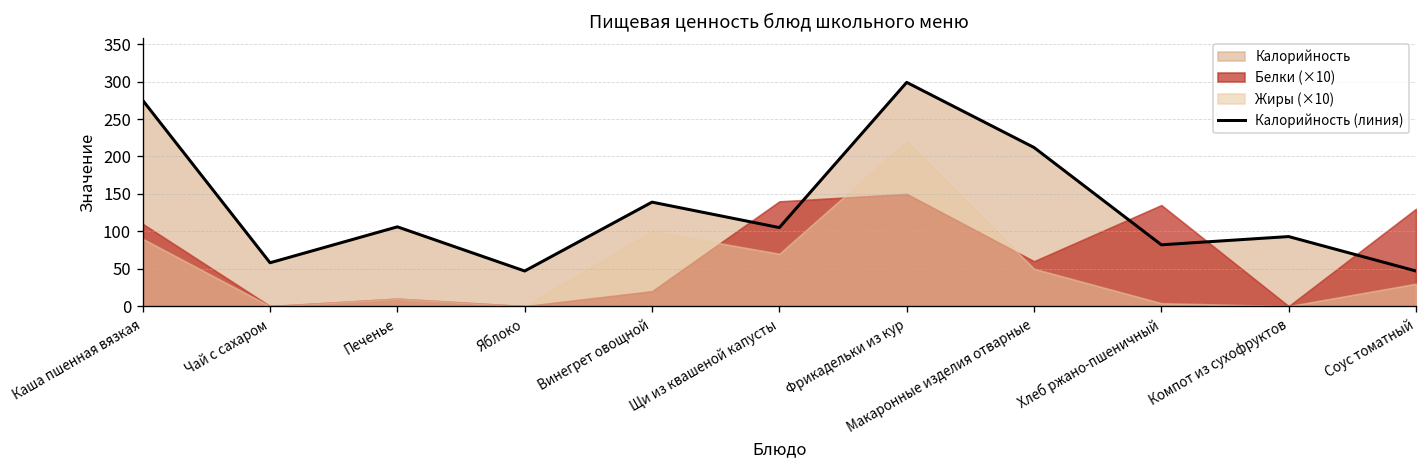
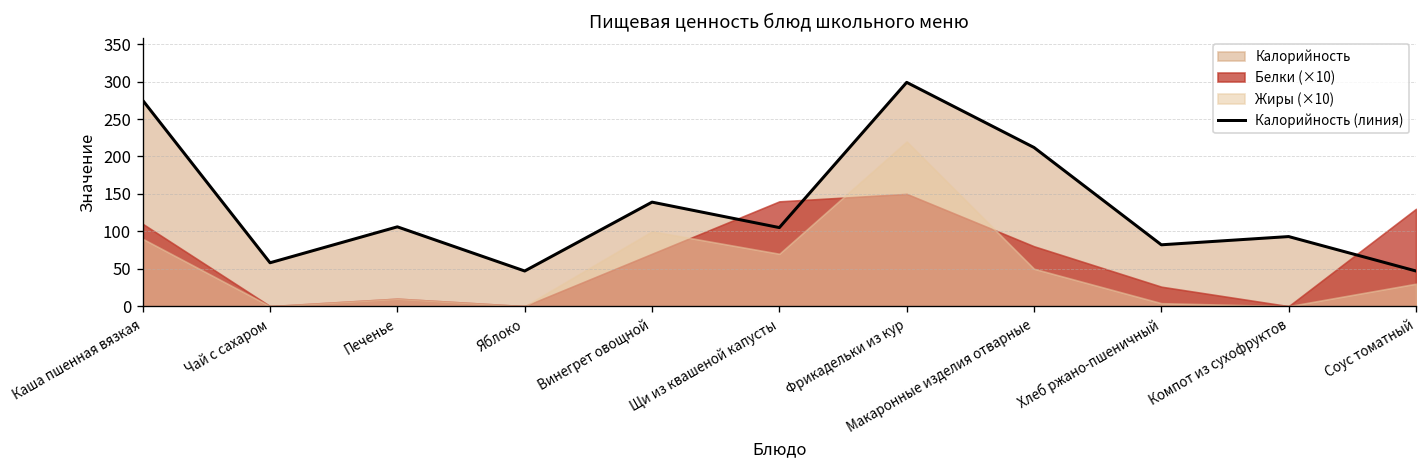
  {
    "Белки (×10)": {
      "Каша пшенная вязкая": 110,
-     "Винегрет овощной": 20,
+     "Винегрет овощной": 70,
      "Щи из квашеной капусты": 140,
      "Фрикадельки из кур": 150,
-     "Макаронные изделия отварные": 60,
-     "Хлеб ржано-пшеничный": 140,
+     "Макаронные изделия отварные": 80,
+     "Хлеб ржано-пшеничный": 30,
      "Соус томатный": 130
    }
  }
